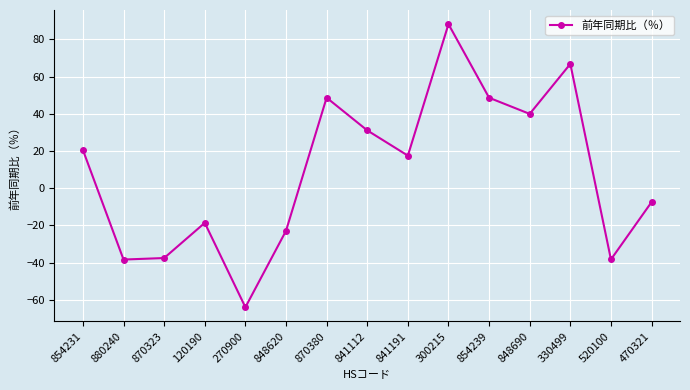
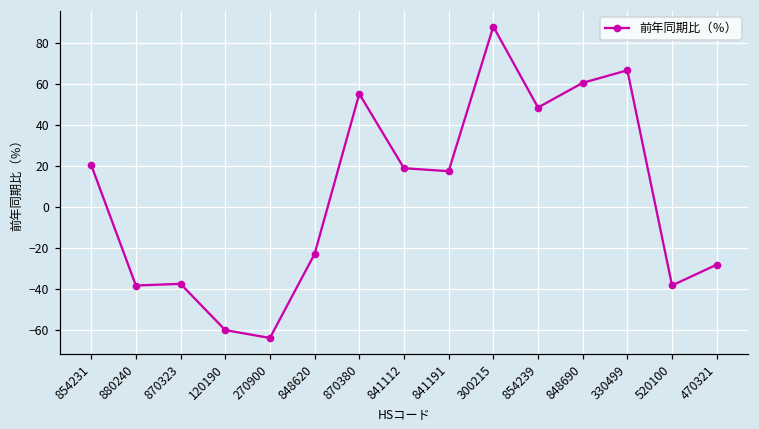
  {
    "854231": 21,
    "880240": -38,
    "870323": -37,
-   "120190": -19,
+   "120190": -60,
    "270900": -64,
    "848620": -23,
-   "870380": 49,
-   "841112": 31,
+   "870380": 55,
+   "841112": 19,
    "841191": 18,
    "300215": 88,
    "854239": 49,
-   "848690": 40,
+   "848690": 61,
    "330499": 67,
    "520100": -38,
-   "470321": -7
+   "470321": -28
  }
